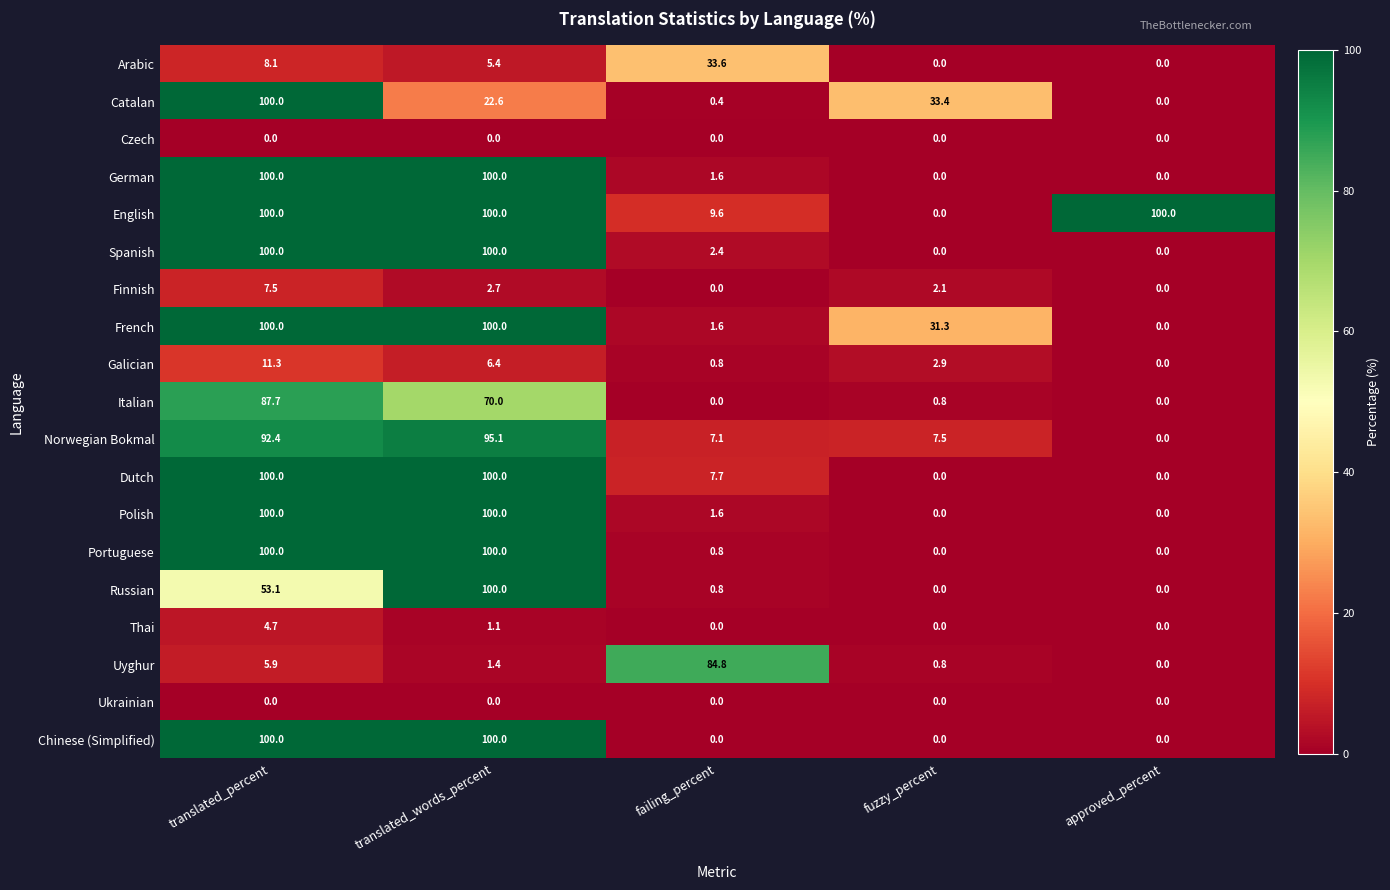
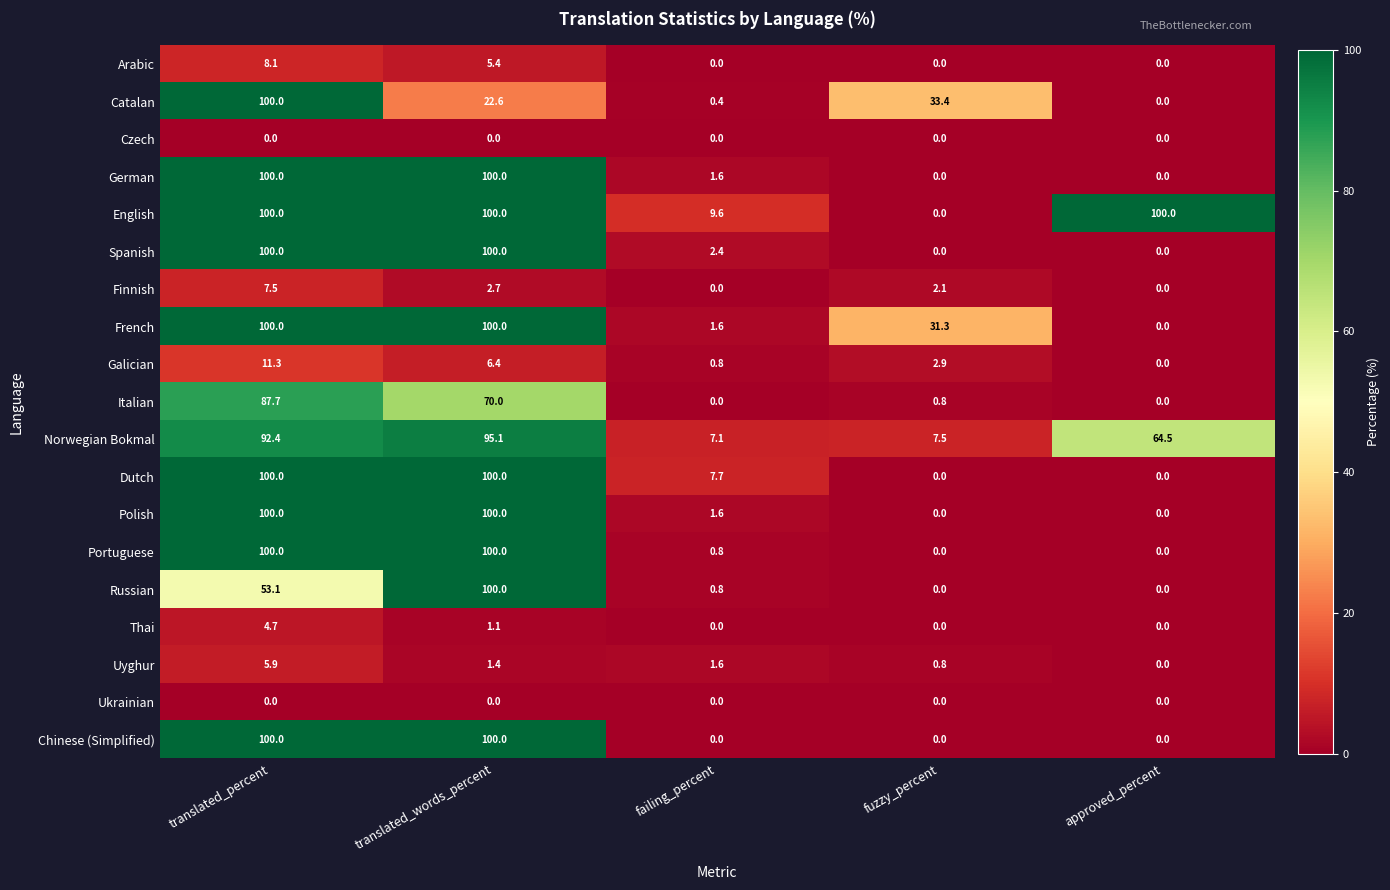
  {
    "Arabic": {
      "translated_percent": 8.1,
      "translated_words_percent": 5.4,
-     "failing_percent": 33.6,
+     "failing_percent": 0.0,
      "fuzzy_percent": 0.0,
      "approved_percent": 0.0
    },
    "Catalan": {
      "translated_percent": 100.0,
      "translated_words_percent": 22.6,
      "failing_percent": 0.4,
      "fuzzy_percent": 33.4,
      "approved_percent": 0.0
    },
    "Czech": {
      "translated_percent": 0.0,
      "translated_words_percent": 0.0,
      "failing_percent": 0.0,
      "fuzzy_percent": 0.0,
      "approved_percent": 0.0
    },
    "German": {
      "translated_percent": 100.0,
      "translated_words_percent": 100.0,
      "failing_percent": 1.6,
      "fuzzy_percent": 0.0,
      "approved_percent": 0.0
    },
    "English": {
      "translated_percent": 100.0,
      "translated_words_percent": 100.0,
      "failing_percent": 9.6,
      "fuzzy_percent": 0.0,
      "approved_percent": 100.0
    },
    "Spanish": {
      "translated_percent": 100.0,
      "translated_words_percent": 100.0,
      "failing_percent": 2.4,
      "fuzzy_percent": 0.0,
      "approved_percent": 0.0
    },
    "Finnish": {
      "translated_percent": 7.5,
      "translated_words_percent": 2.7,
      "failing_percent": 0.0,
      "fuzzy_percent": 2.1,
      "approved_percent": 0.0
    },
    "French": {
      "translated_percent": 100.0,
      "translated_words_percent": 100.0,
      "failing_percent": 1.6,
      "fuzzy_percent": 31.3,
      "approved_percent": 0.0
    },
    "Galician": {
      "translated_percent": 11.3,
      "translated_words_percent": 6.4,
      "failing_percent": 0.8,
      "fuzzy_percent": 2.9,
      "approved_percent": 0.0
    },
    "Italian": {
      "translated_percent": 87.7,
      "translated_words_percent": 70.0,
      "failing_percent": 0.0,
      "fuzzy_percent": 0.8,
      "approved_percent": 0.0
    },
    "Norwegian Bokmal": {
      "translated_percent": 92.4,
      "translated_words_percent": 95.1,
      "failing_percent": 7.1,
      "fuzzy_percent": 7.5,
-     "approved_percent": 0.0
+     "approved_percent": 64.5
    },
    "Dutch": {
      "translated_percent": 100.0,
      "translated_words_percent": 100.0,
      "failing_percent": 7.7,
      "fuzzy_percent": 0.0,
      "approved_percent": 0.0
    },
    "Polish": {
      "translated_percent": 100.0,
      "translated_words_percent": 100.0,
      "failing_percent": 1.6,
      "fuzzy_percent": 0.0,
      "approved_percent": 0.0
    },
    "Portuguese": {
      "translated_percent": 100.0,
      "translated_words_percent": 100.0,
      "failing_percent": 0.8,
      "fuzzy_percent": 0.0,
      "approved_percent": 0.0
    },
    "Russian": {
      "translated_percent": 53.1,
      "translated_words_percent": 100.0,
      "failing_percent": 0.8,
      "fuzzy_percent": 0.0,
      "approved_percent": 0.0
    },
    "Thai": {
      "translated_percent": 4.7,
      "translated_words_percent": 1.1,
      "failing_percent": 0.0,
      "fuzzy_percent": 0.0,
      "approved_percent": 0.0
    },
    "Uyghur": {
      "translated_percent": 5.9,
      "translated_words_percent": 1.4,
-     "failing_percent": 84.8,
+     "failing_percent": 1.6,
      "fuzzy_percent": 0.8,
      "approved_percent": 0.0
    },
    "Ukrainian": {
      "translated_percent": 0.0,
      "translated_words_percent": 0.0,
      "failing_percent": 0.0,
      "fuzzy_percent": 0.0,
      "approved_percent": 0.0
    },
    "Chinese (Simplified)": {
      "translated_percent": 100.0,
      "translated_words_percent": 100.0,
      "failing_percent": 0.0,
      "fuzzy_percent": 0.0,
      "approved_percent": 0.0
    }
  }
